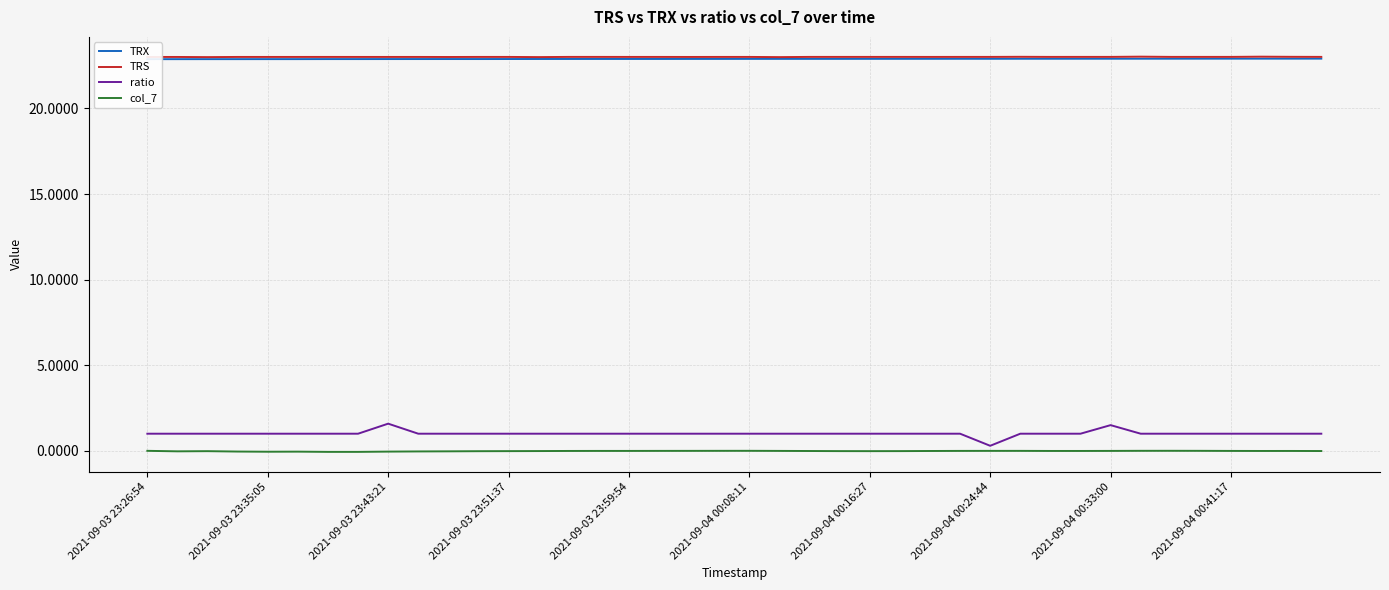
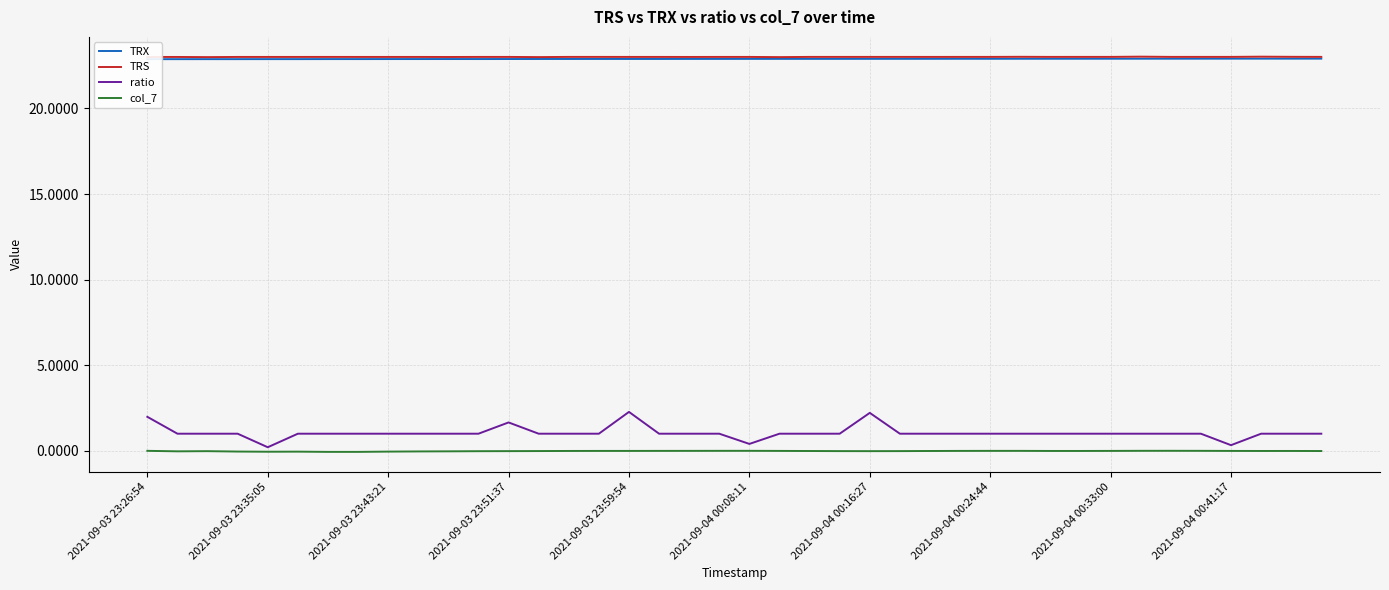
  {
    "ratio": {
-     "2021-09-03 23:26:54": 1.0,
-     "2021-09-03 23:35:05": 1.0,
-     "2021-09-03 23:43:21": 1.6,
-     "2021-09-03 23:51:37": 1.0,
-     "2021-09-03 23:59:54": 1.0,
-     "2021-09-04 00:08:11": 1.0,
-     "2021-09-04 00:16:27": 1.0,
-     "2021-09-04 00:24:44": 0.3,
-     "2021-09-04 00:33:00": 1.5,
-     "2021-09-04 00:41:17": 1.0
+     "2021-09-03 23:26:54": 2.0,
+     "2021-09-03 23:35:05": 0.2,
+     "2021-09-03 23:43:21": 1.0,
+     "2021-09-03 23:51:37": 1.7,
+     "2021-09-03 23:59:54": 2.3,
+     "2021-09-04 00:08:11": 0.4,
+     "2021-09-04 00:16:27": 2.2,
+     "2021-09-04 00:24:44": 1.0,
+     "2021-09-04 00:33:00": 1.0,
+     "2021-09-04 00:41:17": 0.3
    },
    "col_7": {
      "2021-09-03 23:26:54": 0.0,
      "2021-09-03 23:35:05": -0.1,
      "2021-09-03 23:43:21": 0.0,
      "2021-09-03 23:51:37": 0.0,
      "2021-09-03 23:59:54": 0.0,
      "2021-09-04 00:08:11": 0.0,
      "2021-09-04 00:16:27": 0.0,
      "2021-09-04 00:24:44": 0.0,
      "2021-09-04 00:33:00": 0.0,
      "2021-09-04 00:41:17": 0.0
    }
  }
